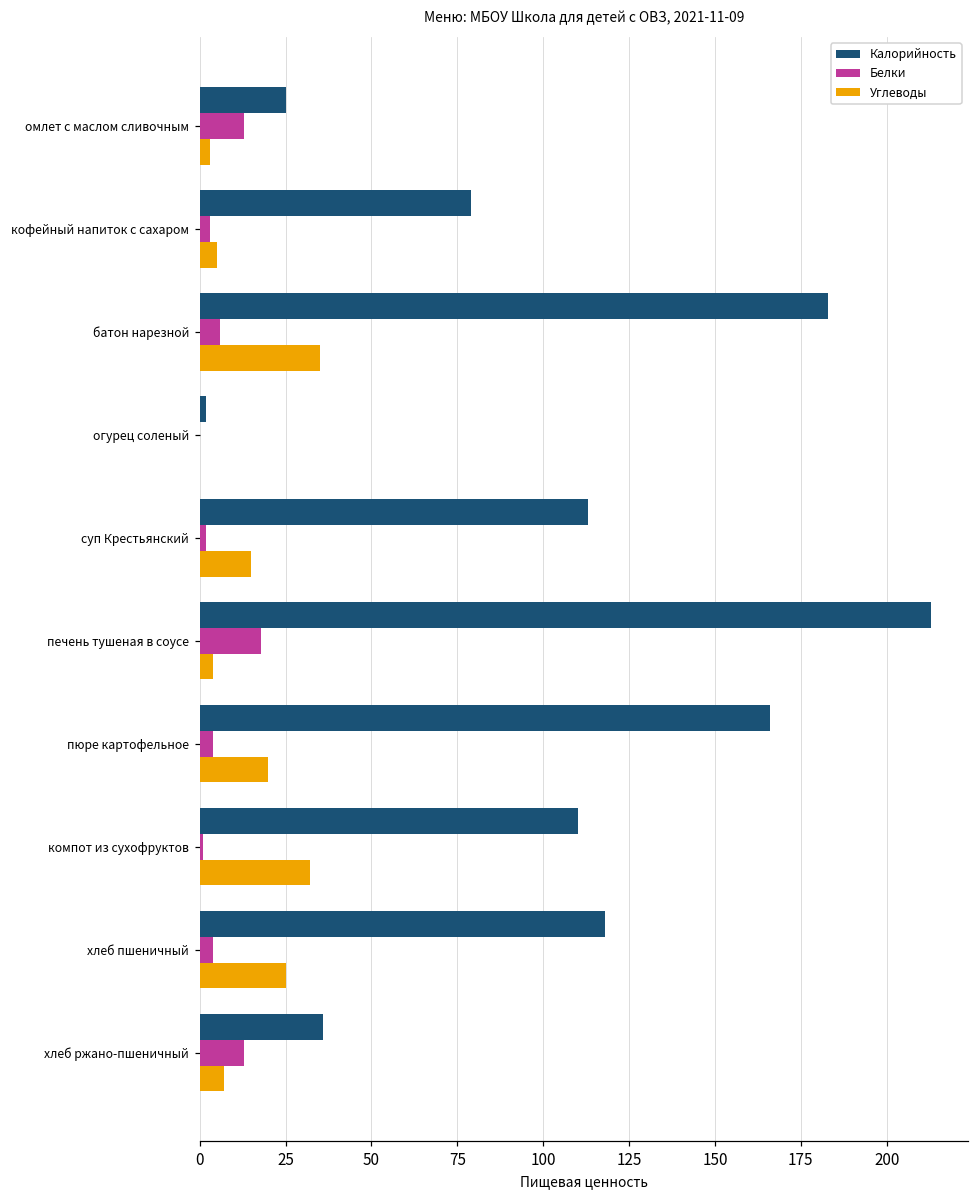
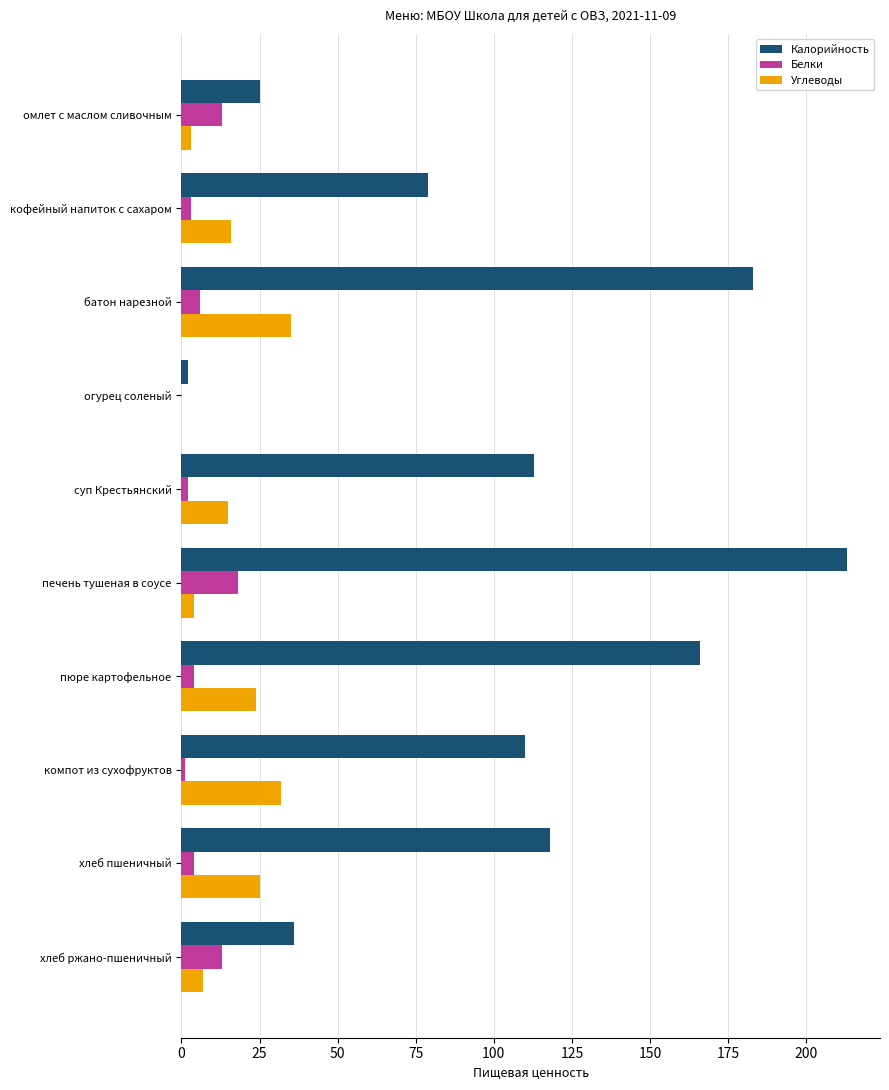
  {
    "Калорийность": {
      "омлет с маслом сливочным": 25,
      "кофейный напиток с сахаром": 79,
      "батон нарезной": 183,
      "огурец соленый": 2,
      "суп Крестьянский": 113,
      "печень тушеная в соусе": 213,
      "пюре картофельное": 166,
      "компот из сухофруктов": 110,
      "хлеб пшеничный": 118,
      "хлеб ржано-пшеничный": 36
    },
    "Белки": {
      "омлет с маслом сливочным": 13,
      "кофейный напиток с сахаром": 3,
      "батон нарезной": 6,
      "огурец соленый": 0,
      "суп Крестьянский": 2,
      "печень тушеная в соусе": 18,
      "пюре картофельное": 4,
      "компот из сухофруктов": 1,
      "хлеб пшеничный": 4,
      "хлеб ржано-пшеничный": 13
    },
    "Углеводы": {
      "омлет с маслом сливочным": 3,
-     "кофейный напиток с сахаром": 5,
+     "кофейный напиток с сахаром": 16,
      "батон нарезной": 35,
      "огурец соленый": 0,
      "суп Крестьянский": 15,
      "печень тушеная в соусе": 4,
-     "пюре картофельное": 20,
+     "пюре картофельное": 24,
      "компот из сухофруктов": 32,
      "хлеб пшеничный": 25,
      "хлеб ржано-пшеничный": 7
    }
  }
